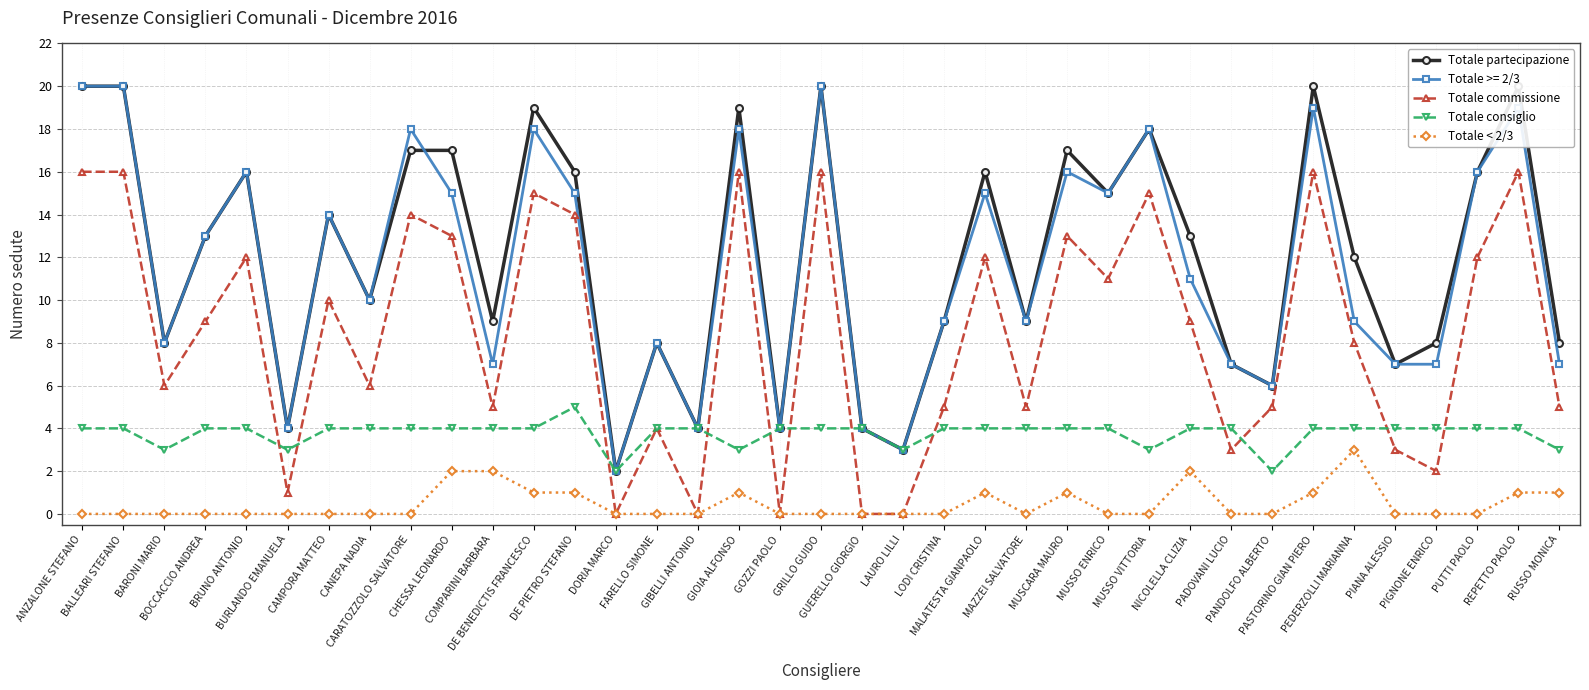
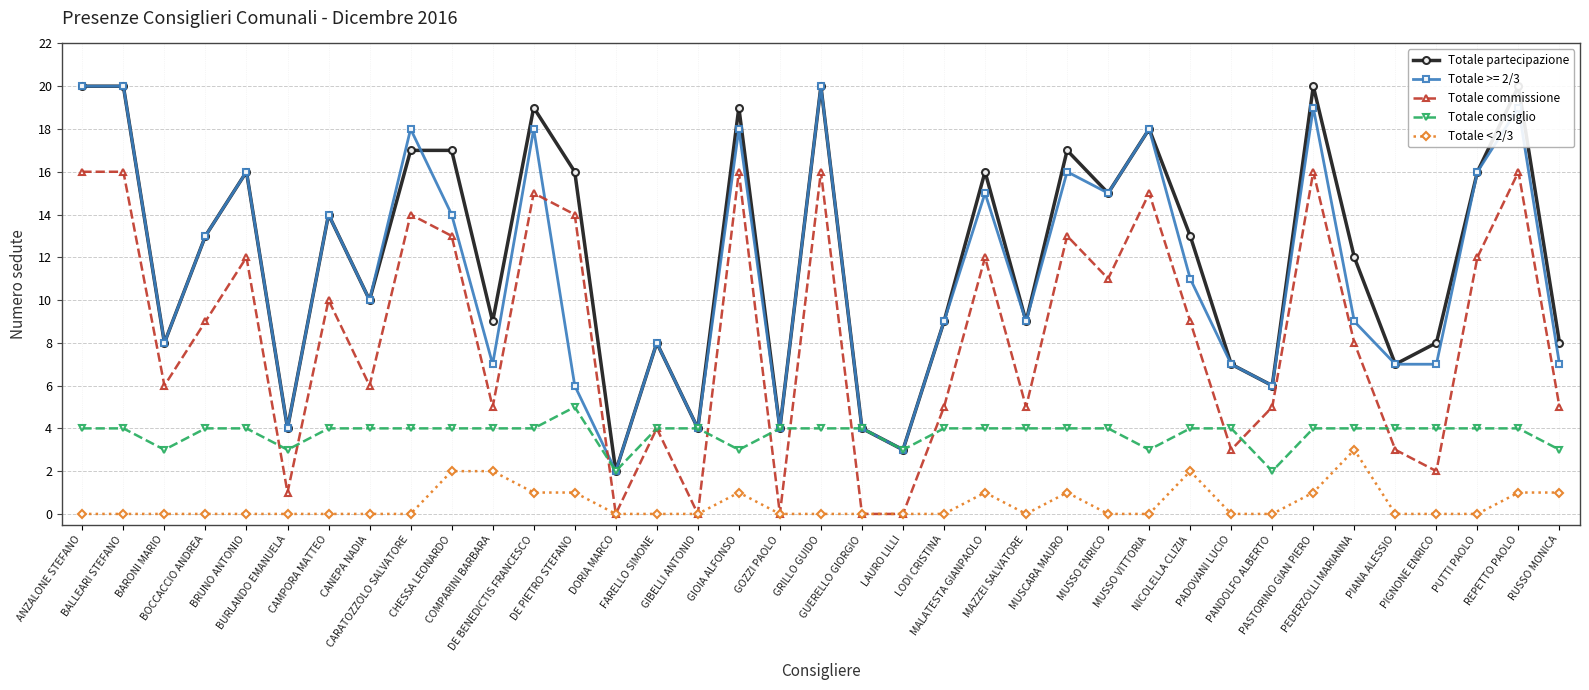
  {
    "Totale partecipazione": {
      "CARATOZZOLO SALVATORE": 17,
      "CHESSA LEONARDO": 17,
      "COMPARINI BARBARA": 9,
      "DE BENEDICTIS FRANCESCO": 19,
      "DE PIETRO STEFANO": 16,
      "GIOIA ALFONSO": 19,
      "MALATESTA GIANPAOLO": 16,
      "MUSCARA MAURO": 17,
      "NICOLELLA CLIZIA": 13,
      "PASTORINO GIAN PIERO": 20,
      "PEDERZOLLI MARIANNA": 12,
      "PIGNONE ENRICO": 8,
      "RUSSO MONICA": 8
    },
    "Totale >= 2/3": {
      "CARATOZZOLO SALVATORE": 18,
-     "CHESSA LEONARDO": 15,
+     "CHESSA LEONARDO": 14,
      "COMPARINI BARBARA": 7,
      "DE BENEDICTIS FRANCESCO": 18,
-     "DE PIETRO STEFANO": 15,
+     "DE PIETRO STEFANO": 6,
      "GIOIA ALFONSO": 18,
      "MALATESTA GIANPAOLO": 15,
      "MUSCARA MAURO": 16,
      "NICOLELLA CLIZIA": 11,
      "PASTORINO GIAN PIERO": 19,
      "PEDERZOLLI MARIANNA": 9,
      "PIGNONE ENRICO": 7,
      "RUSSO MONICA": 7
    },
    "Totale commissione": {
      "ANZALONE STEFANO": 16,
      "BALLEARI STEFANO": 16,
      "BARONI MARIO": 6,
      "BOCCACCIO ANDREA": 9,
      "BRUNO ANTONIO": 12,
      "BURLANDO EMANUELA": 1,
      "CAMPORA MATTEO": 10,
      "CANEPA NADIA": 6,
      "CARATOZZOLO SALVATORE": 14,
      "CHESSA LEONARDO": 13,
      "COMPARINI BARBARA": 5,
      "DE BENEDICTIS FRANCESCO": 15,
      "DE PIETRO STEFANO": 14,
      "GIOIA ALFONSO": 16,
      "GRILLO GUIDO": 16,
      "LODI CRISTINA": 5,
      "MALATESTA GIANPAOLO": 12,
      "MAZZEI SALVATORE": 5,
      "MUSCARA MAURO": 13,
      "MUSSO ENRICO": 11,
      "MUSSO VITTORIA": 15,
      "NICOLELLA CLIZIA": 9,
      "PADOVANI LUCIO": 3,
      "PANDOLFO ALBERTO": 5,
      "PASTORINO GIAN PIERO": 16,
      "PEDERZOLLI MARIANNA": 8,
      "PIANA ALESSIO": 3,
      "PIGNONE ENRICO": 2,
      "PUTTI PAOLO": 12,
      "REPETTO PAOLO": 16,
      "RUSSO MONICA": 5
    },
    "Totale consiglio": {
      "ANZALONE STEFANO": 4,
      "BALLEARI STEFANO": 4,
      "BARONI MARIO": 3,
      "BOCCACCIO ANDREA": 4,
      "BRUNO ANTONIO": 4,
      "BURLANDO EMANUELA": 3,
      "CAMPORA MATTEO": 4,
      "CANEPA NADIA": 4,
      "CARATOZZOLO SALVATORE": 4,
      "CHESSA LEONARDO": 4,
      "COMPARINI BARBARA": 4,
      "DE BENEDICTIS FRANCESCO": 4,
      "DE PIETRO STEFANO": 5,
      "GIOIA ALFONSO": 3,
      "GRILLO GUIDO": 4,
      "LODI CRISTINA": 4,
      "MALATESTA GIANPAOLO": 4,
      "MAZZEI SALVATORE": 4,
      "MUSCARA MAURO": 4,
      "MUSSO ENRICO": 4,
      "MUSSO VITTORIA": 3,
      "NICOLELLA CLIZIA": 4,
      "PADOVANI LUCIO": 4,
      "PANDOLFO ALBERTO": 2,
      "PASTORINO GIAN PIERO": 4,
      "PEDERZOLLI MARIANNA": 4,
      "PIANA ALESSIO": 4,
      "PIGNONE ENRICO": 4,
      "PUTTI PAOLO": 4,
      "REPETTO PAOLO": 4,
      "RUSSO MONICA": 3
    },
    "Totale < 2/3": {
      "ANZALONE STEFANO": 0,
      "BALLEARI STEFANO": 0,
      "BARONI MARIO": 0,
      "BOCCACCIO ANDREA": 0,
      "BRUNO ANTONIO": 0,
      "BURLANDO EMANUELA": 0,
      "CAMPORA MATTEO": 0,
      "CANEPA NADIA": 0,
      "CARATOZZOLO SALVATORE": 0,
      "CHESSA LEONARDO": 2,
      "COMPARINI BARBARA": 2,
      "DE BENEDICTIS FRANCESCO": 1,
      "DE PIETRO STEFANO": 1,
      "FARELLO SIMONE": 0,
      "GIOIA ALFONSO": 1,
      "GRILLO GUIDO": 0,
      "LODI CRISTINA": 0,
      "MALATESTA GIANPAOLO": 1,
      "MAZZEI SALVATORE": 0,
      "MUSCARA MAURO": 1,
      "MUSSO ENRICO": 0,
      "MUSSO VITTORIA": 0,
      "NICOLELLA CLIZIA": 2,
      "PADOVANI LUCIO": 0,
      "PANDOLFO ALBERTO": 0,
      "PASTORINO GIAN PIERO": 1,
      "PEDERZOLLI MARIANNA": 3,
      "PIANA ALESSIO": 0,
      "PIGNONE ENRICO": 0,
      "PUTTI PAOLO": 0,
      "REPETTO PAOLO": 1,
      "RUSSO MONICA": 1
    }
  }
